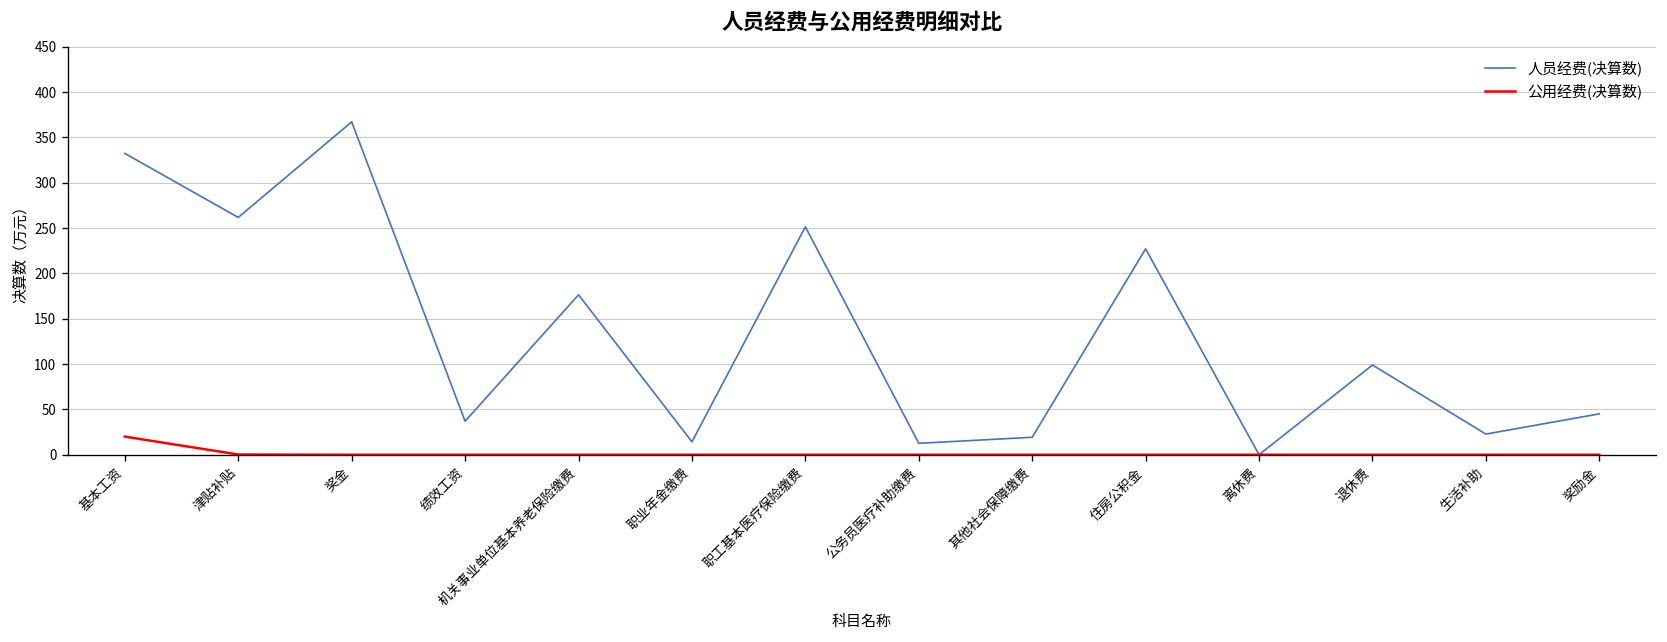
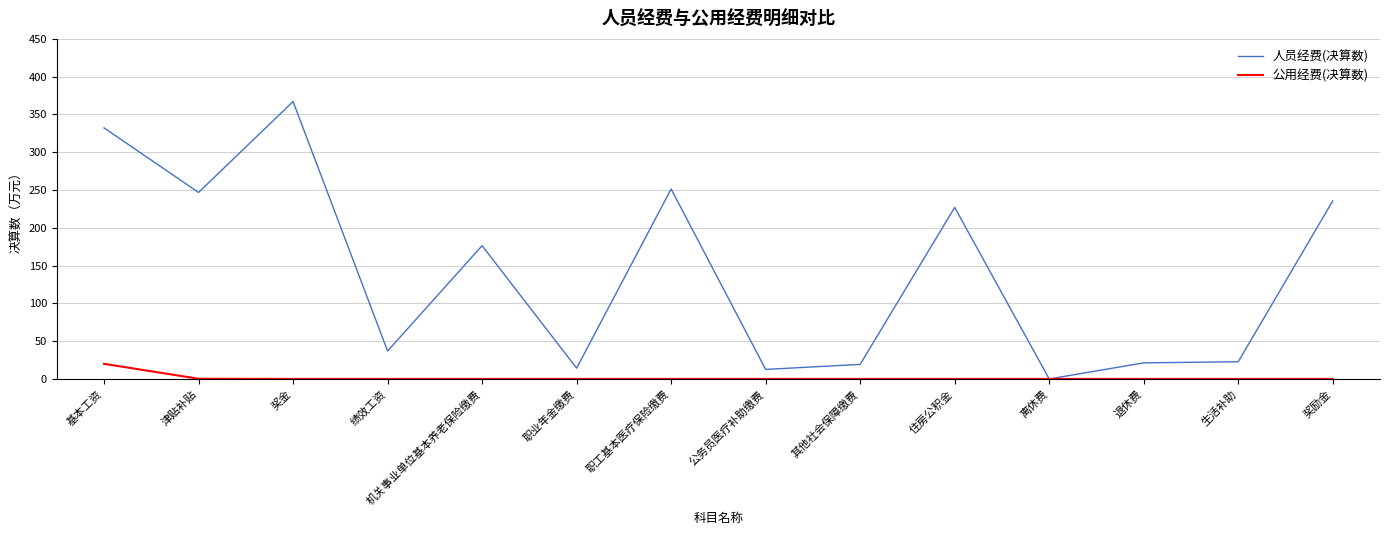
  {
    "人员经费(决算数)": {
      "基本工资": 330,
-     "津贴补贴": 260,
+     "津贴补贴": 250,
      "奖金": 370,
      "绩效工资": 40,
      "机关事业单位基本养老保险缴费": 180,
      "职业年金缴费": 10,
      "职工基本医疗保险缴费": 250,
      "公务员医疗补助缴费": 10,
      "其他社会保障缴费": 20,
      "住房公积金": 230,
-     "退休费": 100,
+     "退休费": 20,
      "生活补助": 20,
-     "奖励金": 50
+     "奖励金": 240
    },
    "公用经费(决算数)": {
      "基本工资": 20,
      "津贴补贴": 0,
      "奖金": 0,
      "绩效工资": 0,
      "机关事业单位基本养老保险缴费": 0,
      "职业年金缴费": 0,
      "职工基本医疗保险缴费": 0,
      "公务员医疗补助缴费": 0,
      "其他社会保障缴费": 0,
      "住房公积金": 0,
      "退休费": 0,
      "生活补助": 0,
      "奖励金": 0
    }
  }
